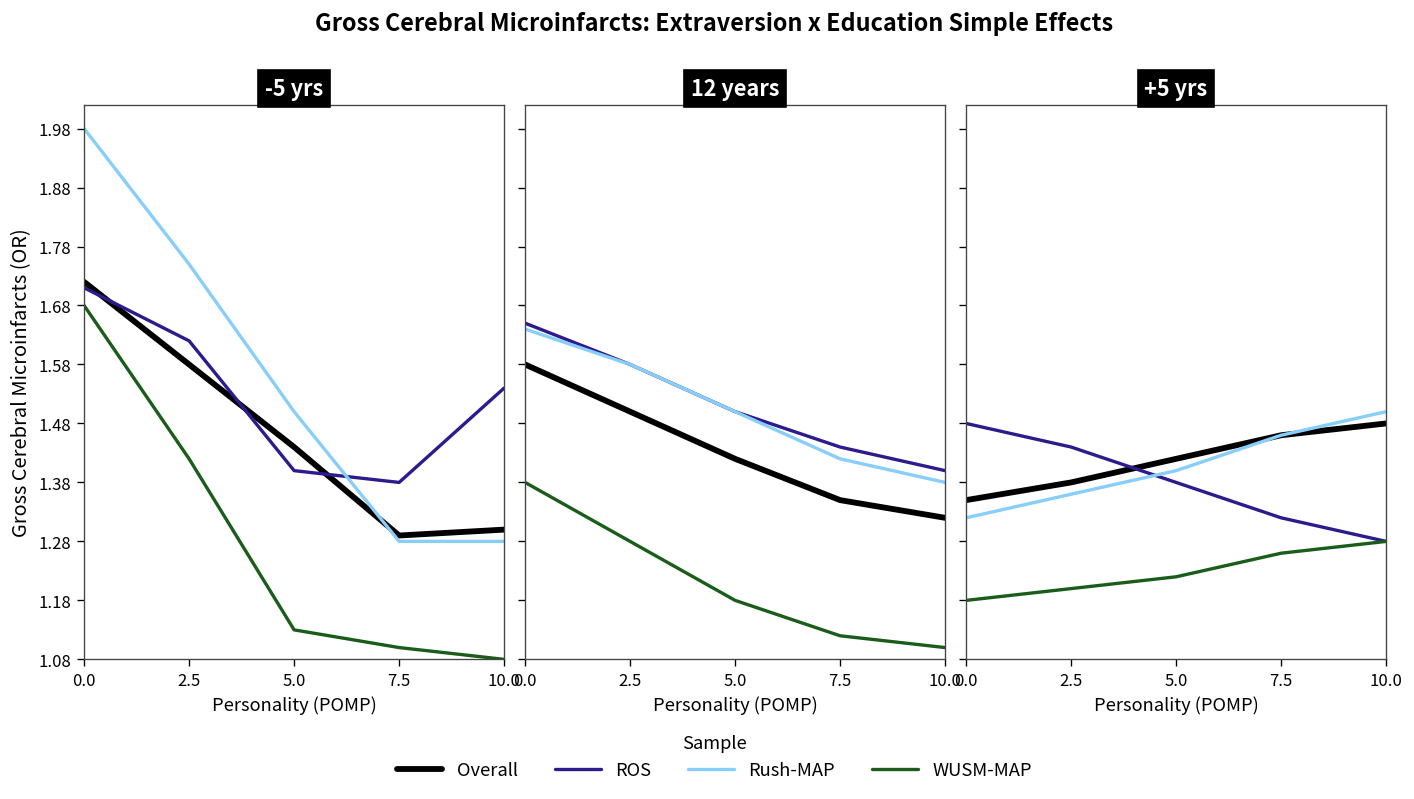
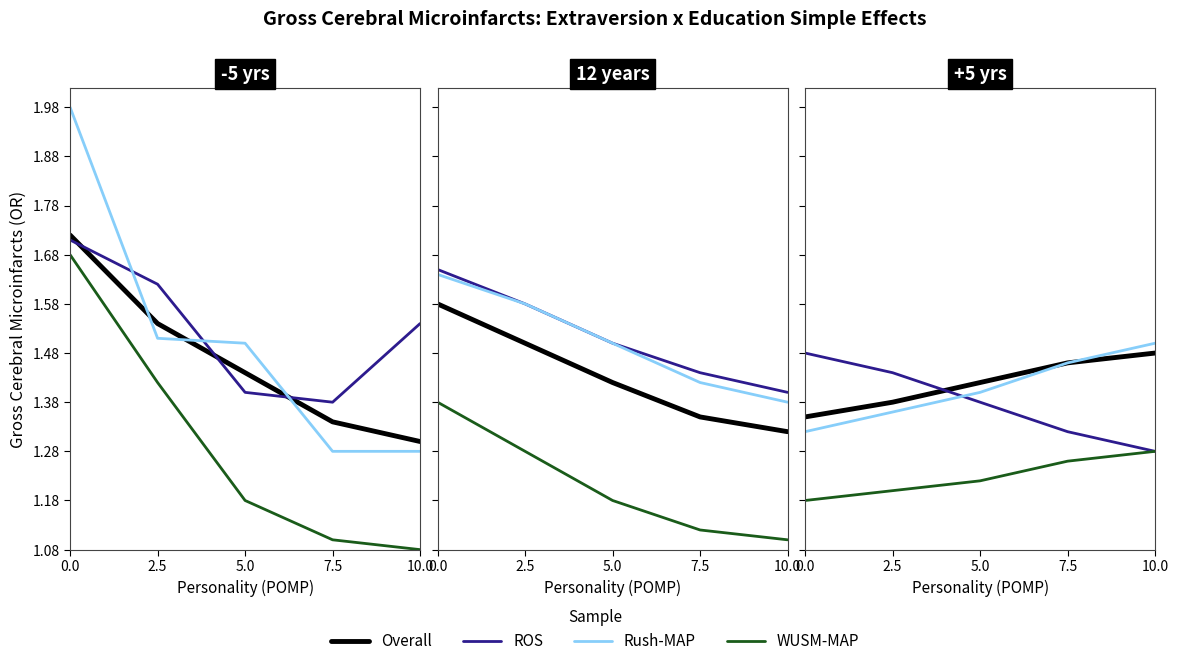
  {
    "-5 yrs": {
      "Overall": {
        "0.0": 1.72,
-       "2.5": 1.58,
+       "2.5": 1.54,
        "5.0": 1.44,
-       "7.5": 1.29,
+       "7.5": 1.34,
        "10.0": 1.30
      },
      "ROS": {
        "0.0": 1.71,
        "2.5": 1.62,
        "5.0": 1.40,
        "7.5": 1.38,
        "10.0": 1.54
      },
      "Rush-MAP": {
        "0.0": 1.98,
-       "2.5": 1.75,
+       "2.5": 1.51,
        "5.0": 1.50,
        "7.5": 1.28,
        "10.0": 1.28
      },
      "WUSM-MAP": {
        "0.0": 1.68,
        "2.5": 1.42,
-       "5.0": 1.13,
+       "5.0": 1.18,
        "7.5": 1.10,
        "10.0": 1.08
      }
    }
  }
